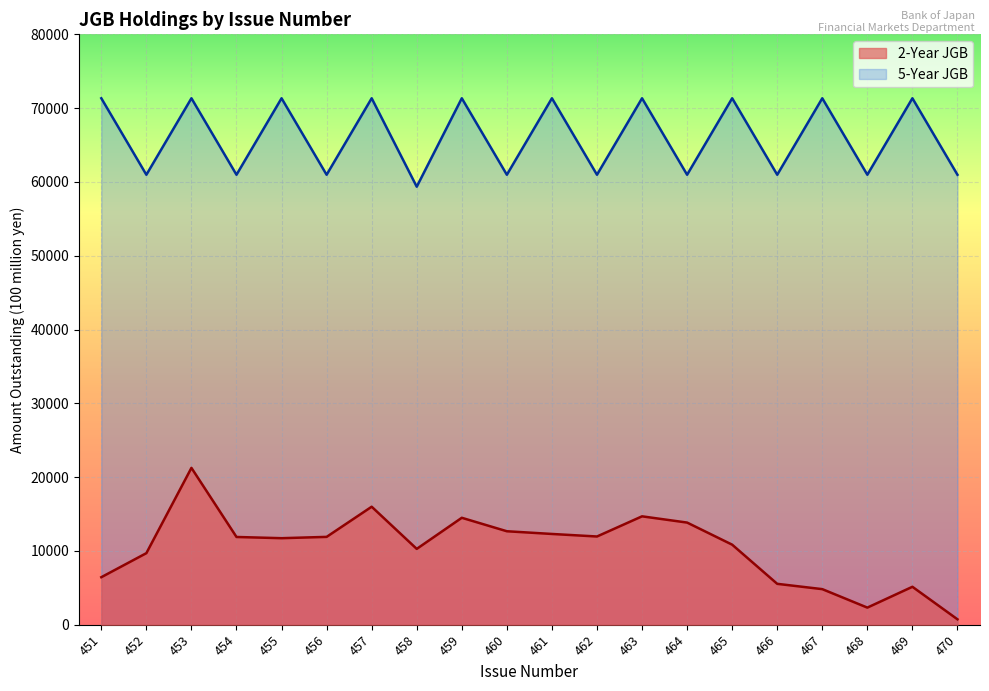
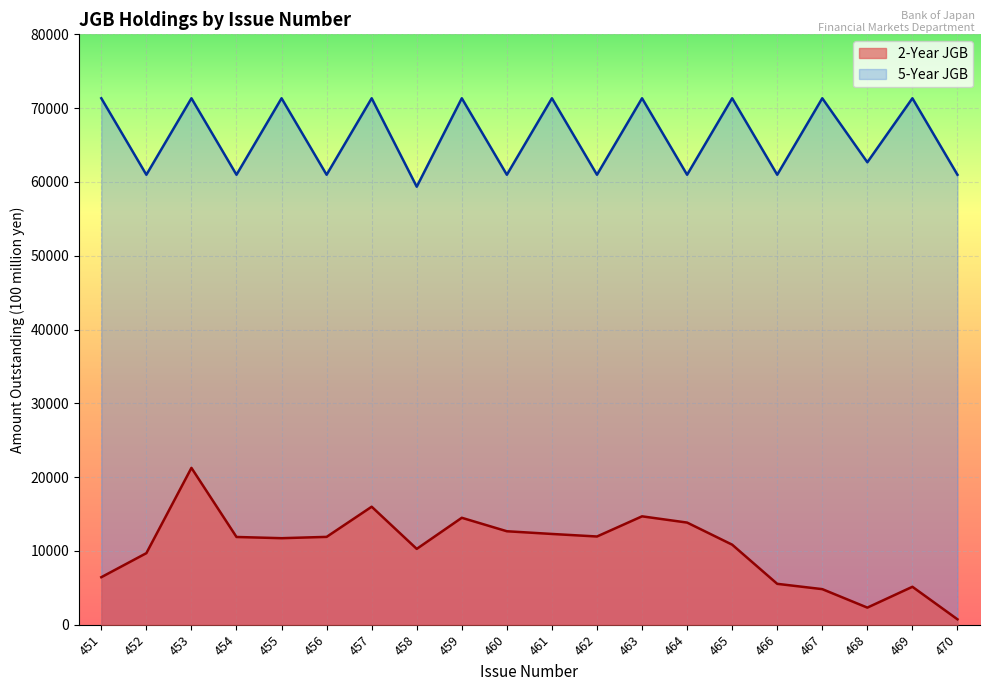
  {
    "2-Year JGB": {
      "451": 6000,
      "452": 10000,
      "453": 21000,
      "454": 12000,
      "455": 12000,
      "456": 12000,
      "457": 16000,
      "458": 10000,
      "459": 14000,
      "460": 13000,
      "461": 12000,
      "462": 12000,
      "463": 15000,
      "464": 14000,
      "465": 11000,
      "466": 6000,
      "467": 5000,
      "468": 2000,
      "469": 5000,
      "470": 1000
    },
    "5-Year JGB": {
      "451": 71000,
      "452": 61000,
      "453": 71000,
      "454": 61000,
      "455": 71000,
      "456": 61000,
      "457": 71000,
      "458": 59000,
      "459": 71000,
      "460": 61000,
      "461": 71000,
      "462": 61000,
      "463": 71000,
      "464": 61000,
      "465": 71000,
      "466": 61000,
      "467": 71000,
-     "468": 61000,
+     "468": 63000,
      "469": 71000,
      "470": 61000
    }
  }
